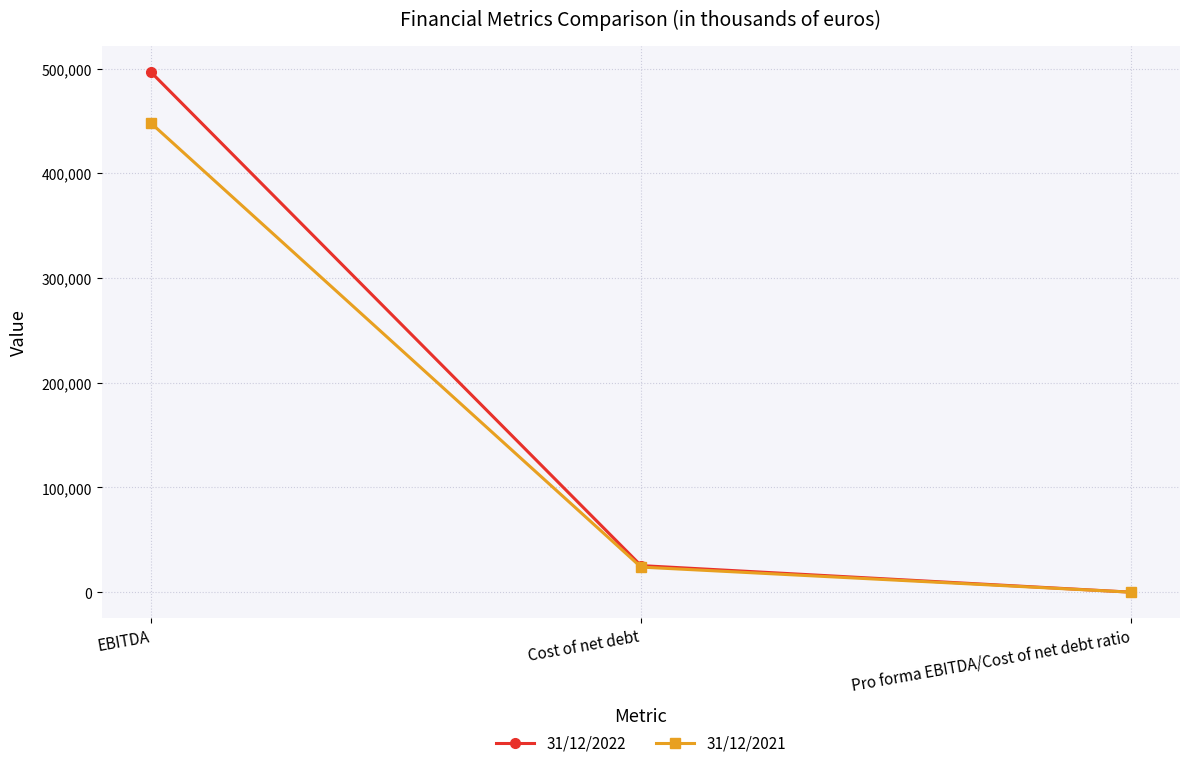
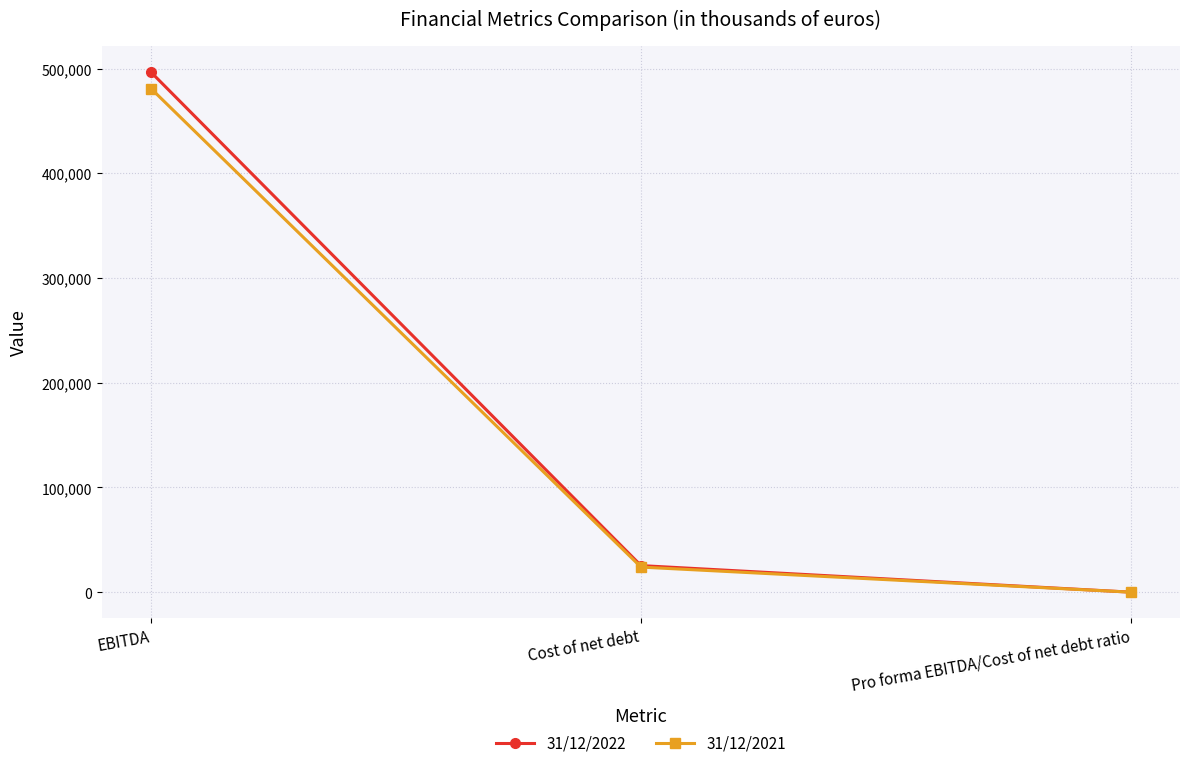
  {
    "31/12/2022": {
      "EBITDA": "497,000"
    },
    "31/12/2021": {
-     "EBITDA": "448,000"
+     "EBITDA": "481,000"
    }
  }
